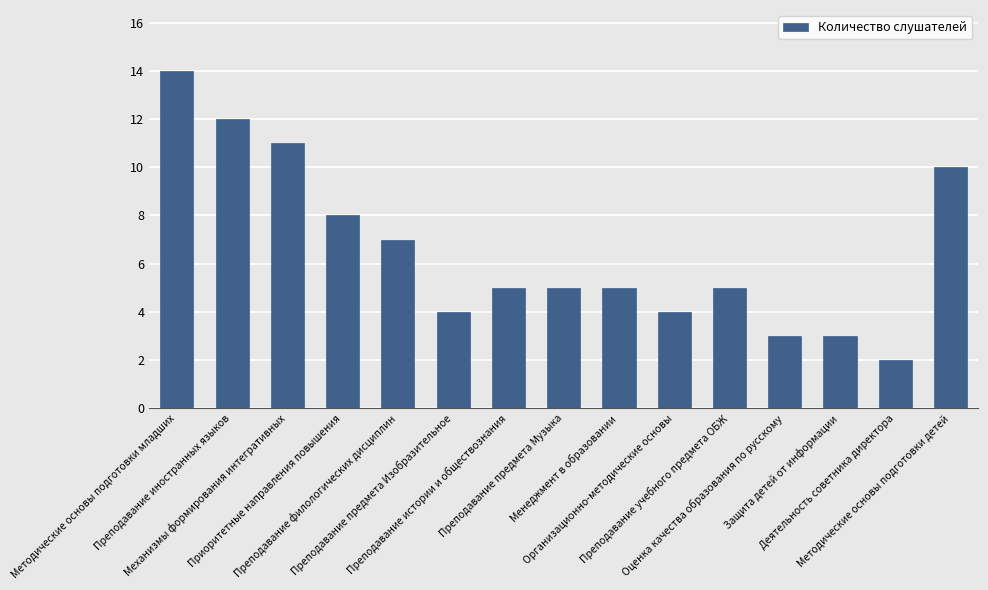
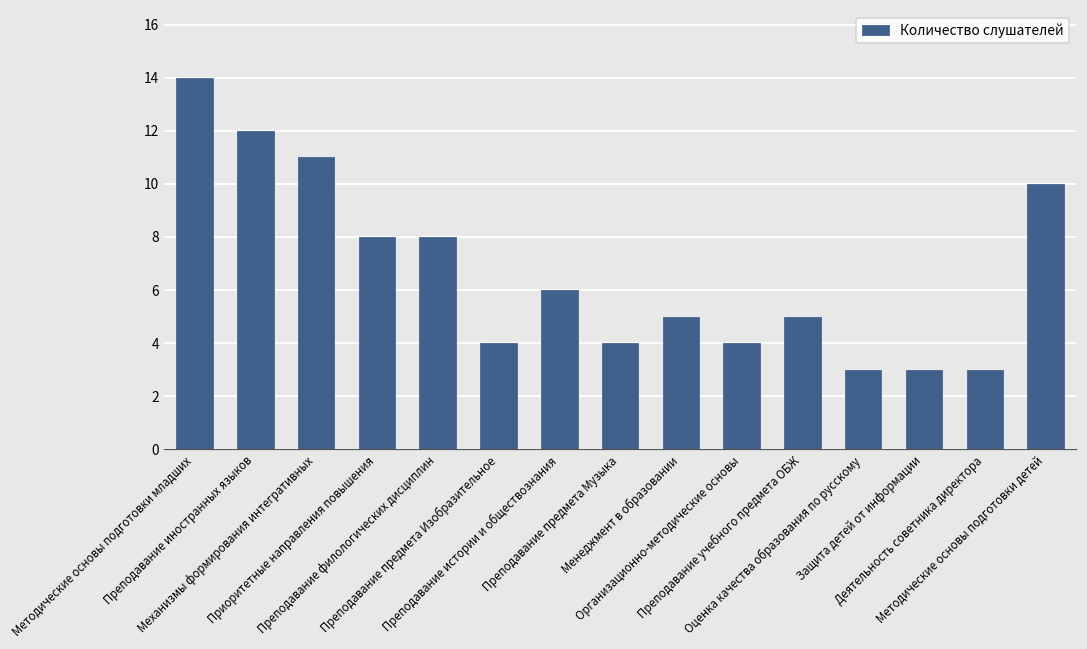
  {
    "Методические основы подготовки младших": 14,
    "Преподавание иностранных языков": 12,
    "Механизмы формирования интегративных": 11,
    "Приоритетные направления повышения": 8,
-   "Преподавание филологических дисциплин": 7,
+   "Преподавание филологических дисциплин": 8,
    "Преподавание предмета Изобразительное": 4,
-   "Преподавание истории и обществознания": 5,
-   "Преподавание предмета Музыка": 5,
+   "Преподавание истории и обществознания": 6,
+   "Преподавание предмета Музыка": 4,
    "Менеджмент в образовании": 5,
    "Организационно-методические основы": 4,
    "Преподавание учебного предмета ОБЖ": 5,
    "Оценка качества образования по русскому": 3,
    "Защита детей от информации": 3,
-   "Деятельность советника директора": 2,
+   "Деятельность советника директора": 3,
    "Методические основы подготовки детей": 10
  }
